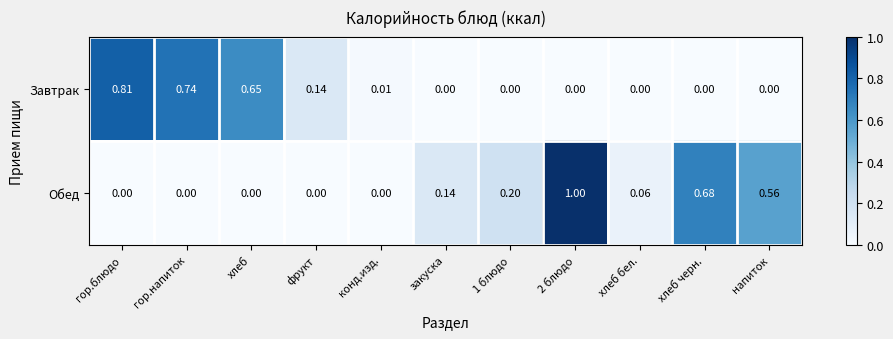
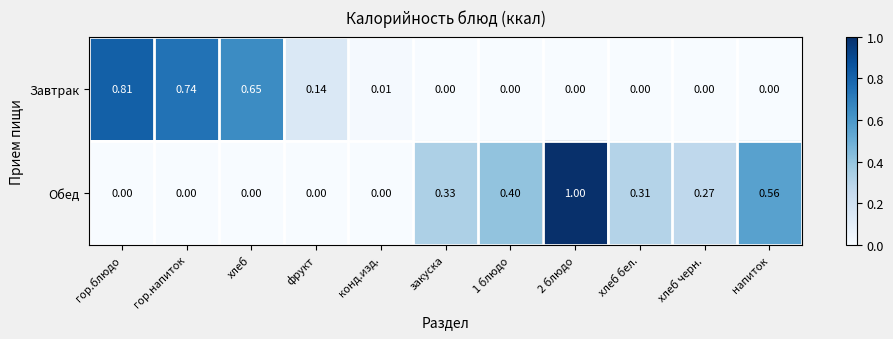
  {
    "Завтрак": {
      "гор.блюдо": 0.81,
      "гор.напиток": 0.74,
      "хлеб": 0.65,
      "фрукт": 0.14,
      "конд.изд.": 0.01,
      "закуска": 0.00,
      "1 блюдо": 0.00,
      "2 блюдо": 0.00,
      "хлеб бел.": 0.00,
      "хлеб черн.": 0.00,
      "напиток": 0.00
    },
    "Обед": {
      "гор.блюдо": 0.00,
      "гор.напиток": 0.00,
      "хлеб": 0.00,
      "фрукт": 0.00,
      "конд.изд.": 0.00,
-     "закуска": 0.14,
-     "1 блюдо": 0.20,
+     "закуска": 0.33,
+     "1 блюдо": 0.40,
      "2 блюдо": 1.00,
-     "хлеб бел.": 0.06,
-     "хлеб черн.": 0.68,
+     "хлеб бел.": 0.31,
+     "хлеб черн.": 0.27,
      "напиток": 0.56
    }
  }
